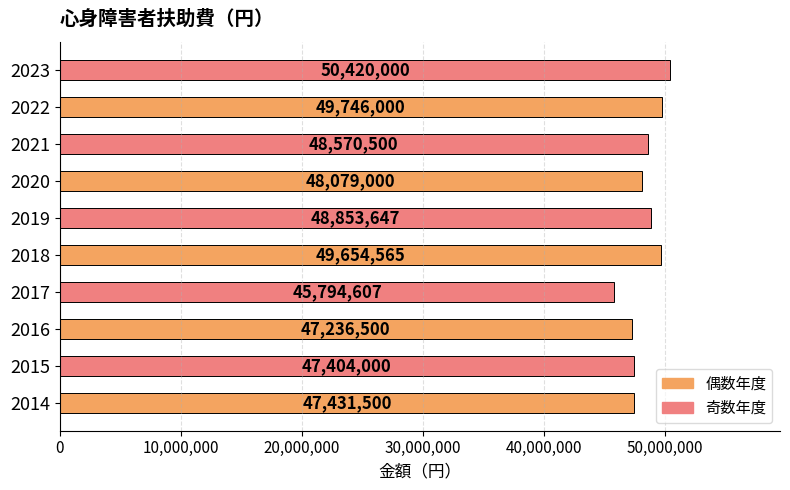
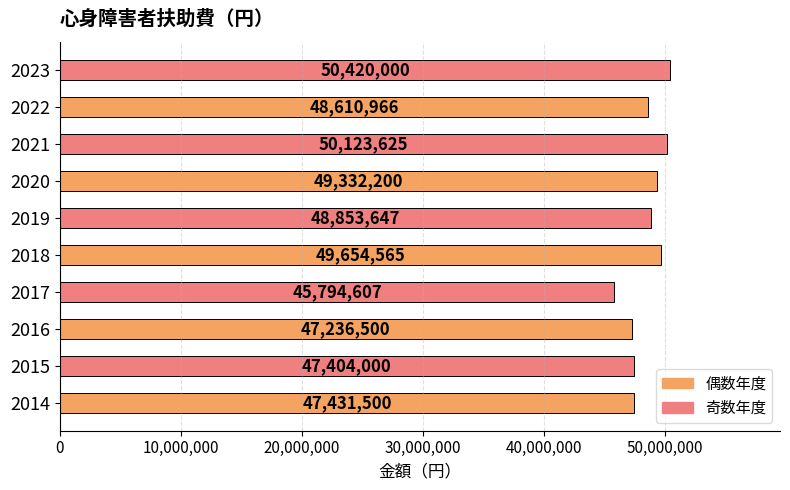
  {
    "2023": "50,420,000",
-   "2022": "49,746,000",
-   "2021": "48,570,500",
-   "2020": "48,079,000",
+   "2022": "48,610,966",
+   "2021": "50,123,625",
+   "2020": "49,332,200",
    "2019": "48,853,647",
    "2018": "49,654,565",
    "2017": "45,794,607",
    "2016": "47,236,500",
    "2015": "47,404,000",
    "2014": "47,431,500"
  }
